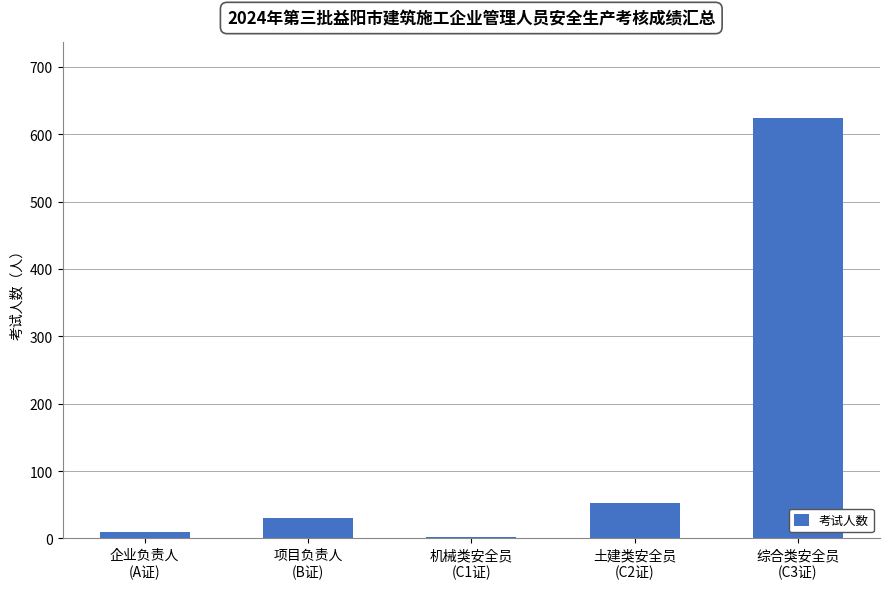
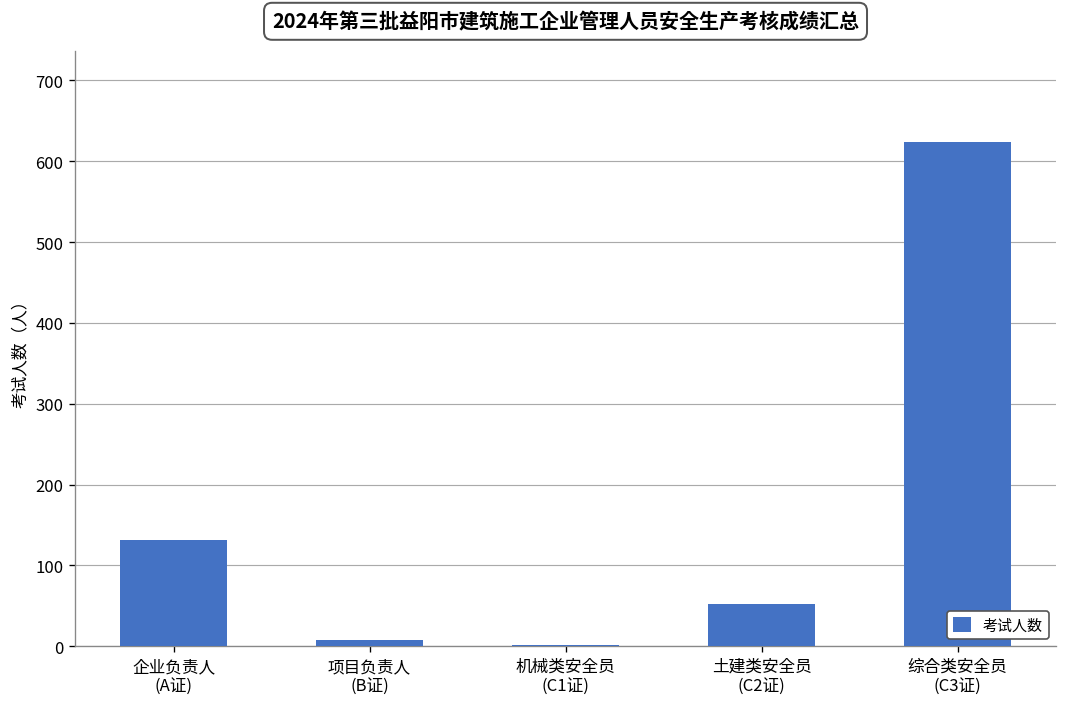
  {
-   "企业负责人 (A证)": 10,
-   "项目负责人 (B证)": 30,
+   "企业负责人 (A证)": 130,
+   "项目负责人 (B证)": 10,
    "土建类安全员 (C2证)": 50,
    "综合类安全员 (C3证)": 620
  }
